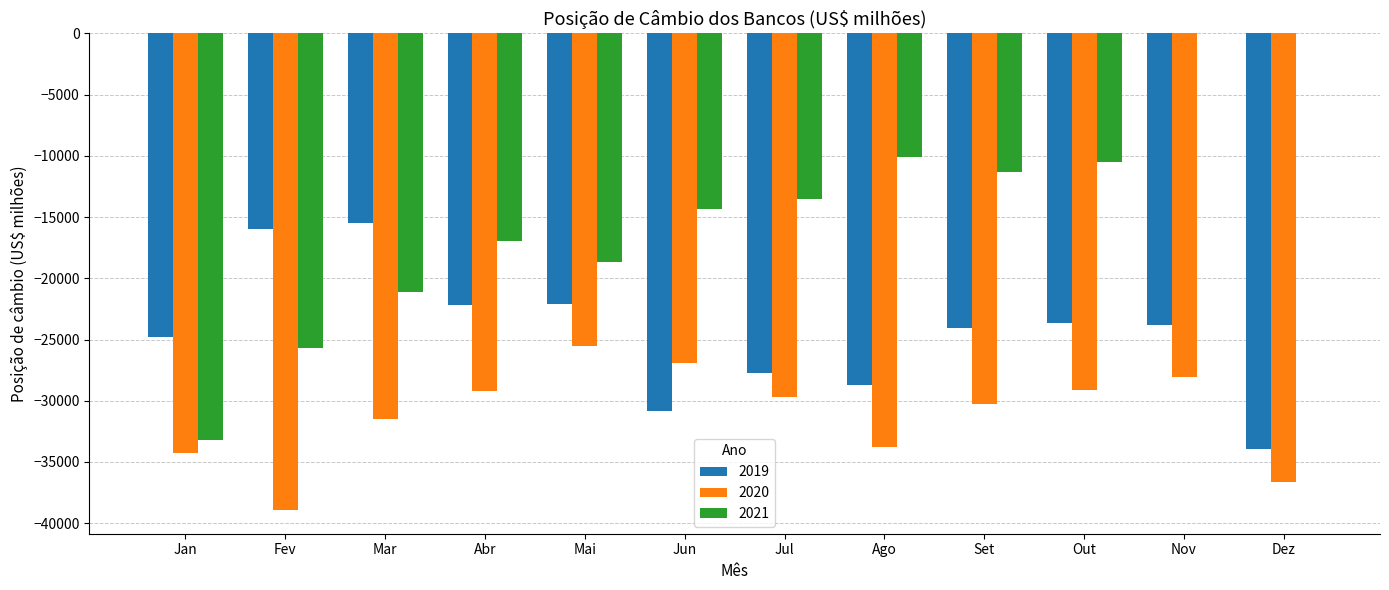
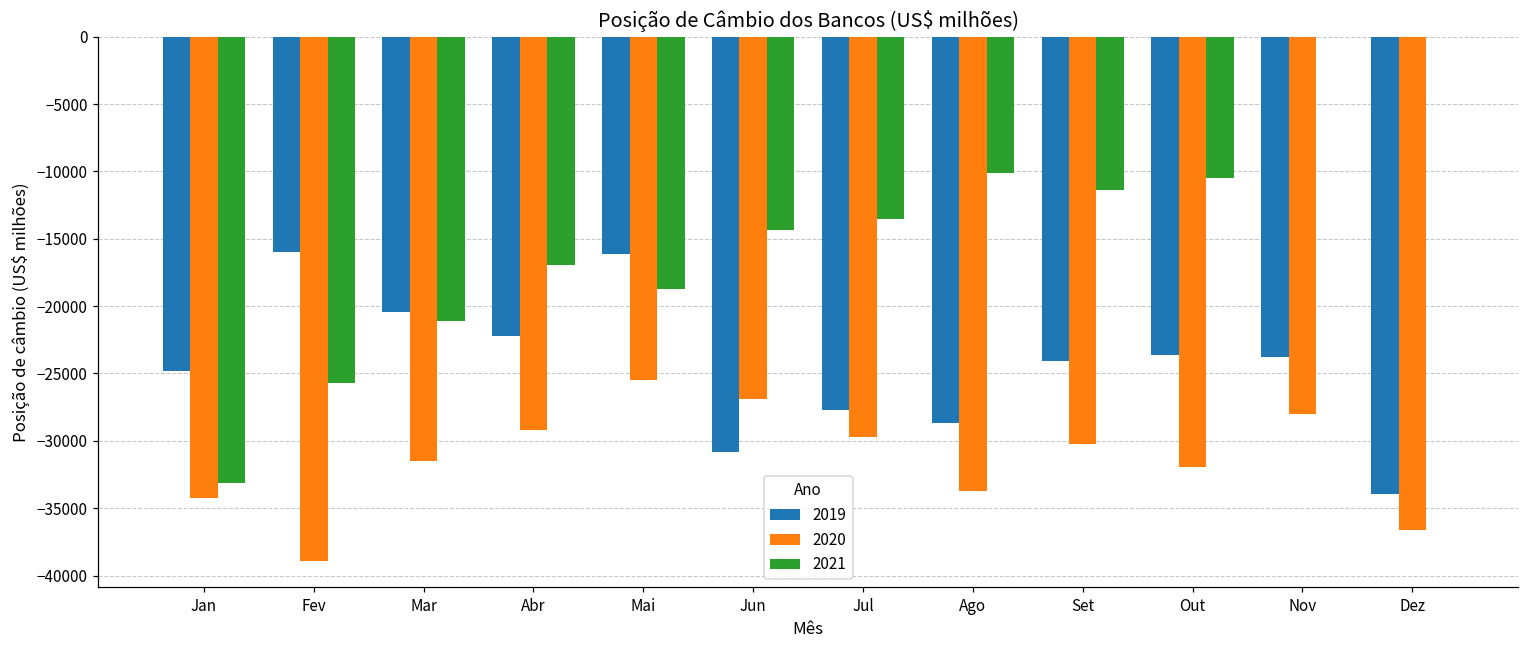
  {
    "2019": {
      "Jan": -24800,
      "Fev": -16000,
-     "Mar": -15500,
+     "Mar": -20400,
      "Abr": -22200,
-     "Mai": -22100,
+     "Mai": -16100,
      "Jun": -30900,
      "Jul": -27700,
      "Ago": -28700,
      "Set": -24100,
      "Out": -23600,
      "Nov": -23800,
      "Dez": -33900
    },
    "2020": {
      "Jan": -34300,
      "Fev": -38900,
      "Mar": -31500,
      "Abr": -29200,
      "Mai": -25500,
      "Jun": -26900,
      "Jul": -29700,
      "Ago": -33800,
      "Set": -30200,
-     "Out": -29100,
+     "Out": -31900,
      "Nov": -28000,
      "Dez": -36600
    },
    "2021": {
      "Jan": -33200,
      "Fev": -25700,
      "Mar": -21100,
      "Abr": -16900,
      "Mai": -18700,
      "Jun": -14300,
      "Jul": -13500,
      "Ago": -10100,
      "Set": -11400,
      "Out": -10500,
      "Nov": 0,
      "Dez": 0
    }
  }
